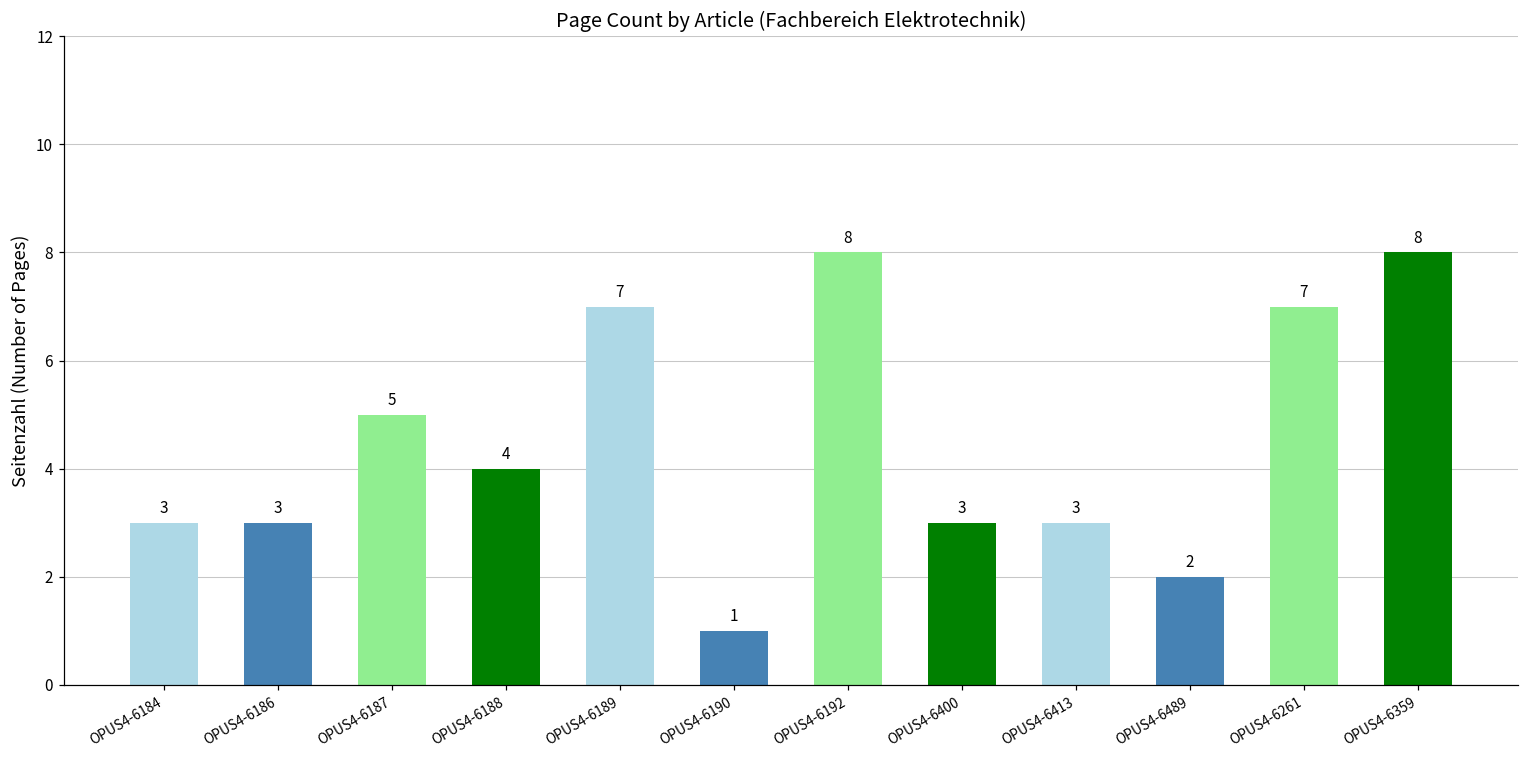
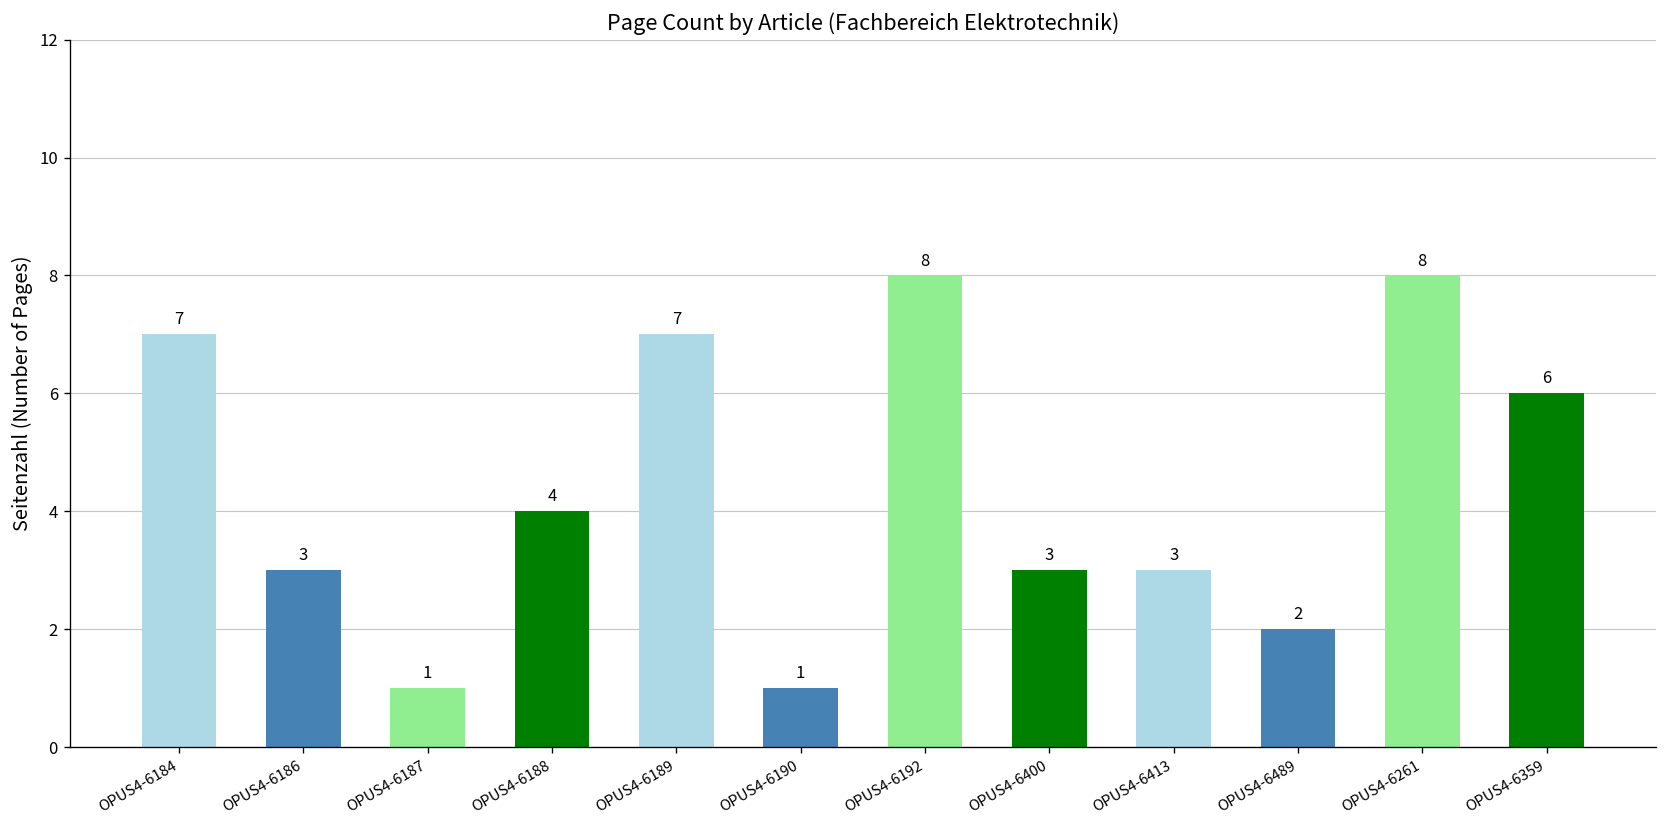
  {
-   "OPUS4-6184": 3,
+   "OPUS4-6184": 7,
    "OPUS4-6186": 3,
-   "OPUS4-6187": 5,
+   "OPUS4-6187": 1,
    "OPUS4-6188": 4,
    "OPUS4-6189": 7,
    "OPUS4-6190": 1,
    "OPUS4-6192": 8,
    "OPUS4-6400": 3,
    "OPUS4-6413": 3,
    "OPUS4-6489": 2,
-   "OPUS4-6261": 7,
-   "OPUS4-6359": 8
+   "OPUS4-6261": 8,
+   "OPUS4-6359": 6
  }
